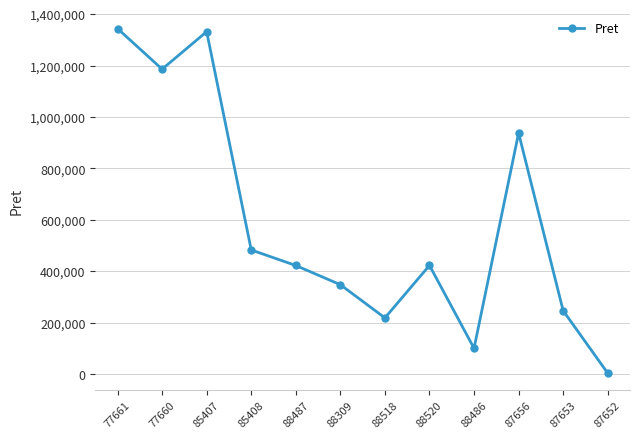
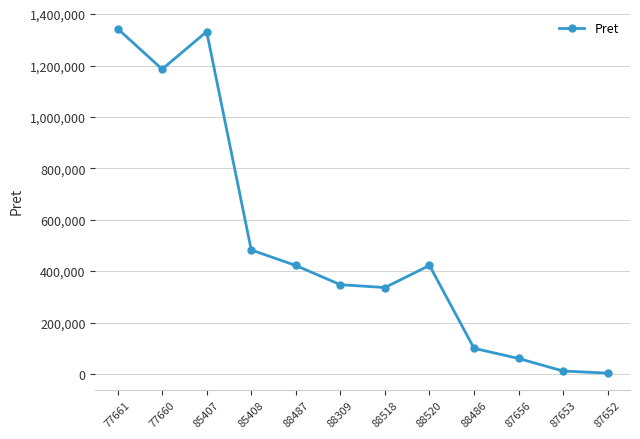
  {
    "77661": "1,340,000",
    "77660": "1,190,000",
    "85407": "1,330,000",
    "85408": "480,000",
    "88487": "420,000",
    "88309": "350,000",
-   "88518": "220,000",
+   "88518": "340,000",
    "88520": "420,000",
    "88486": "100,000",
-   "87656": "940,000",
-   "87653": "250,000",
+   "87656": "60,000",
+   "87653": "10,000",
    "87652": "0"
  }
